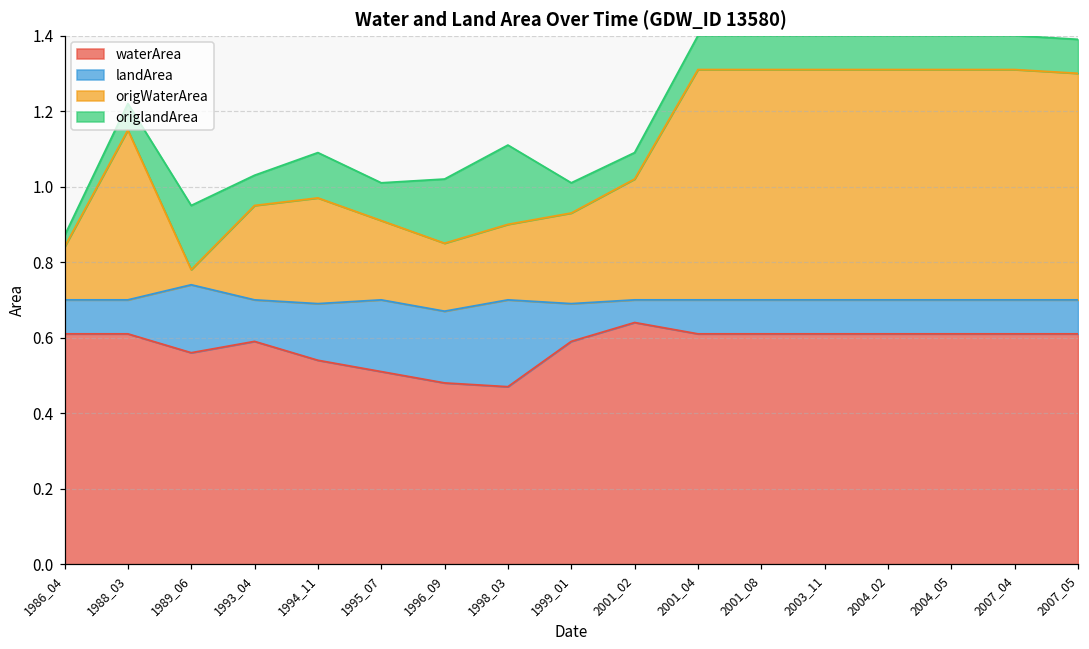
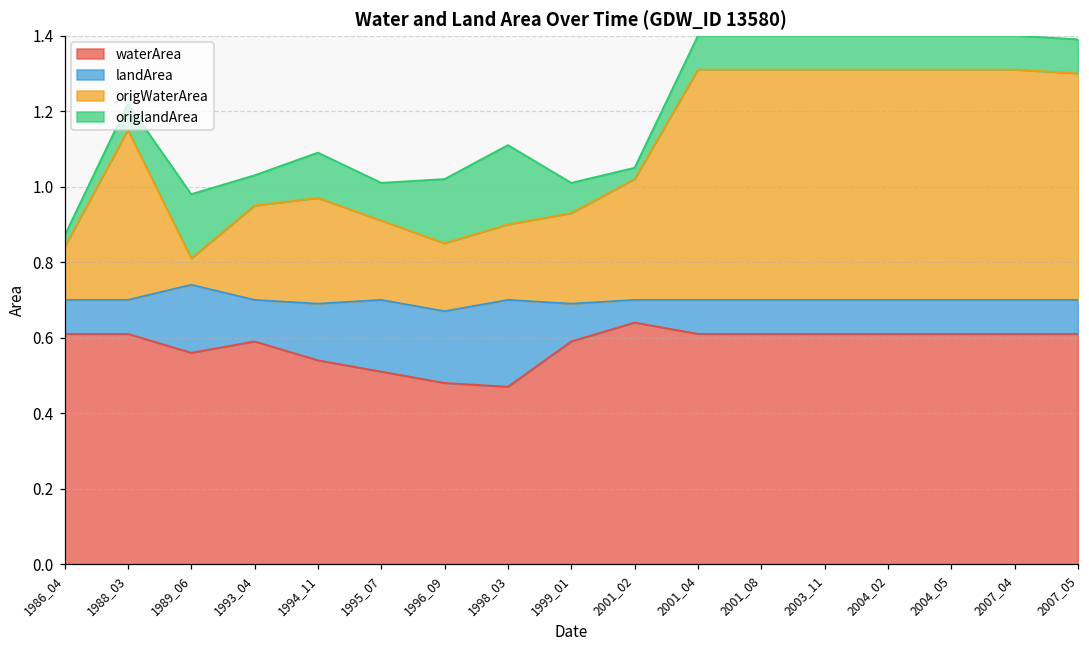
  {
    "waterArea": {
      "1986_04": 0.61,
      "1988_03": 0.61,
      "1989_06": 0.56,
      "1993_04": 0.59,
      "1994_11": 0.54,
      "1995_07": 0.51,
      "1996_09": 0.48,
      "1998_03": 0.47,
      "1999_01": 0.59,
      "2001_02": 0.64,
      "2001_04": 0.61,
      "2001_08": 0.61,
      "2003_11": 0.61,
      "2004_02": 0.61,
      "2004_05": 0.61,
      "2007_04": 0.61,
      "2007_05": 0.61
    },
    "landArea": {
      "1986_04": 0.09,
      "1988_03": 0.09,
      "1989_06": 0.18,
      "1993_04": 0.11,
      "1994_11": 0.15,
      "1995_07": 0.19,
      "1996_09": 0.19,
      "1998_03": 0.23,
      "1999_01": 0.10,
      "2001_02": 0.06,
      "2001_04": 0.09,
      "2001_08": 0.09,
      "2003_11": 0.09,
      "2004_02": 0.09,
      "2004_05": 0.09,
      "2007_04": 0.09,
      "2007_05": 0.09
    },
    "origWaterArea": {
      "1986_04": 0.14,
-     "1989_06": 0.04,
+     "1989_06": 0.07,
      "1993_04": 0.25,
      "1994_11": 0.28,
      "1995_07": 0.21,
      "1996_09": 0.18,
      "1998_03": 0.20,
      "1999_01": 0.24,
      "2001_02": 0.32,
      "2001_04": 0.61,
      "2001_08": 0.61,
      "2003_11": 0.61,
      "2004_02": 0.61,
      "2004_05": 0.61,
      "2007_04": 0.61,
      "2007_05": 0.60
    },
    "origlandArea": {
      "1986_04": 0.03,
      "1989_06": 0.17,
      "1993_04": 0.08,
      "1994_11": 0.12,
      "1995_07": 0.10,
      "1996_09": 0.17,
      "1998_03": 0.21,
      "1999_01": 0.08,
-     "2001_02": 0.07,
+     "2001_02": 0.03,
      "2001_04": 0.09,
      "2001_08": 0.09,
      "2003_11": 0.09,
      "2004_02": 0.09,
      "2004_05": 0.09,
      "2007_04": 0.09,
      "2007_05": 0.09
    }
  }
